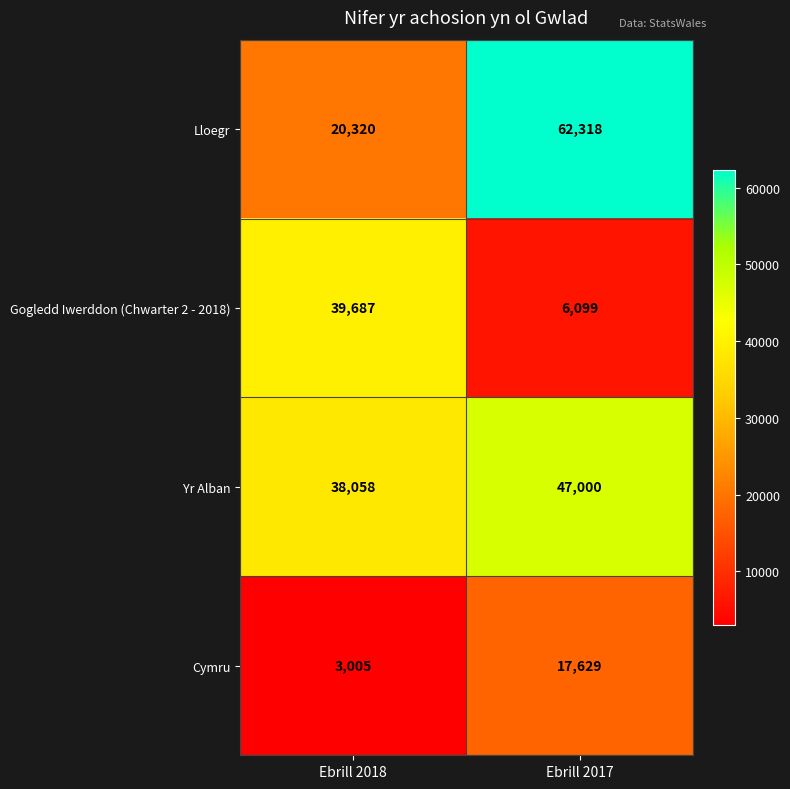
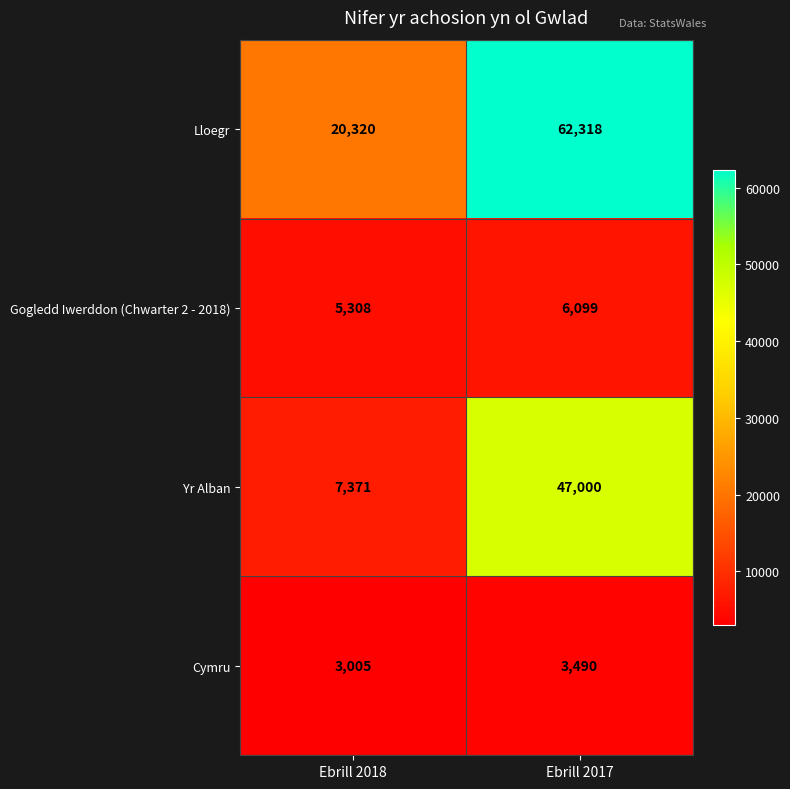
  {
    "Lloegr": {
      "Ebrill 2018": "20,320",
      "Ebrill 2017": "62,318"
    },
    "Gogledd Iwerddon (Chwarter 2 - 2018)": {
-     "Ebrill 2018": "39,687",
+     "Ebrill 2018": "5,308",
      "Ebrill 2017": "6,099"
    },
    "Yr Alban": {
-     "Ebrill 2018": "38,058",
+     "Ebrill 2018": "7,371",
      "Ebrill 2017": "47,000"
    },
    "Cymru": {
      "Ebrill 2018": "3,005",
-     "Ebrill 2017": "17,629"
+     "Ebrill 2017": "3,490"
    }
  }
